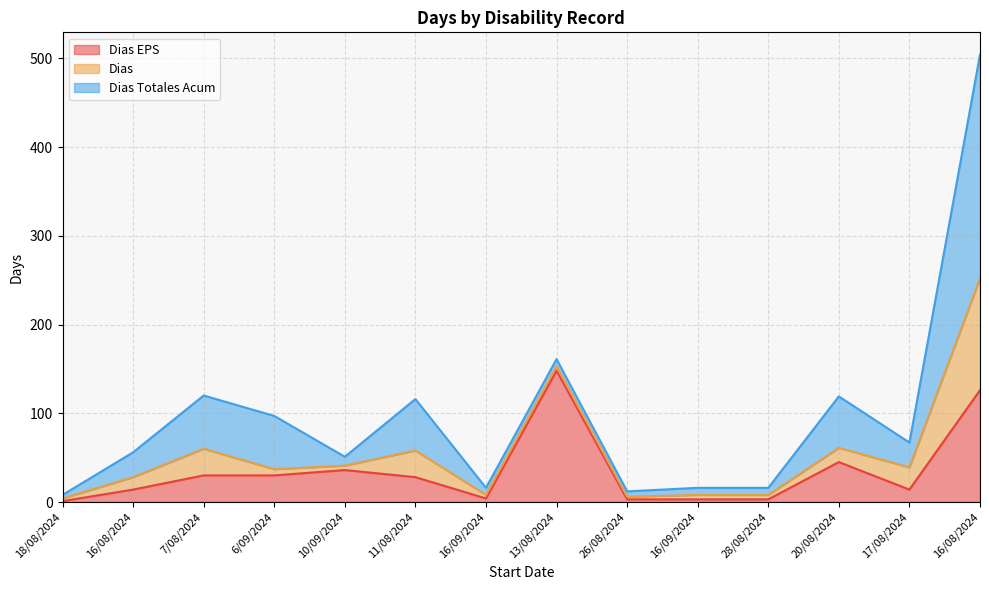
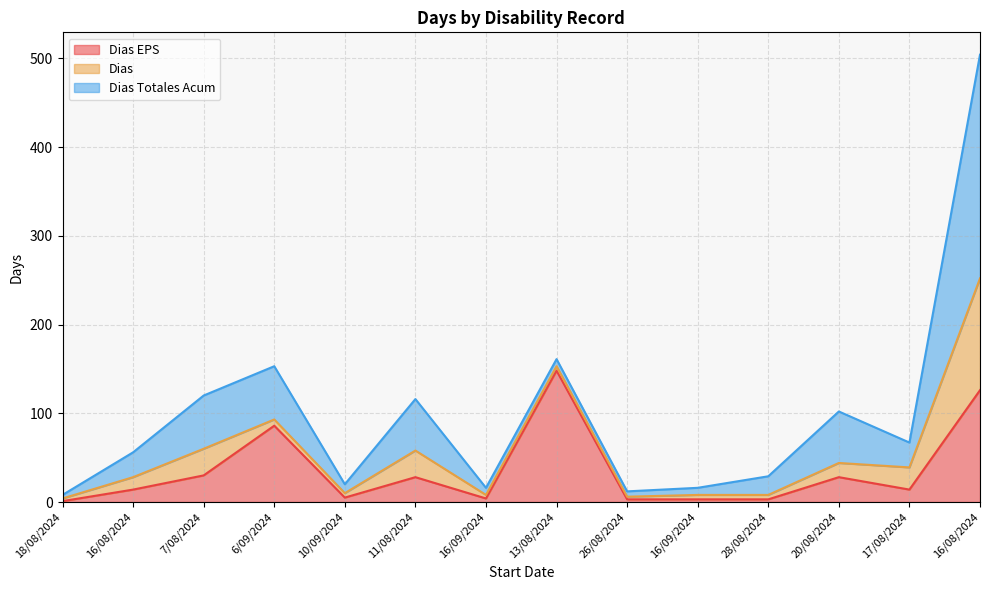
  {
    "Dias EPS": {
      "18/08/2024": 0,
      "7/08/2024": 30,
-     "6/09/2024": 30,
-     "10/09/2024": 40,
+     "6/09/2024": 90,
+     "10/09/2024": 10,
      "11/08/2024": 30,
      "13/08/2024": 150,
      "26/08/2024": 0,
      "28/08/2024": 0,
-     "20/08/2024": 50,
+     "20/08/2024": 30,
      "17/08/2024": 10
    },
    "Dias": {
      "18/08/2024": 0,
      "7/08/2024": 30,
      "6/09/2024": 10,
      "10/09/2024": 10,
      "11/08/2024": 30,
      "13/08/2024": 10,
      "26/08/2024": 0,
      "28/08/2024": 10,
      "20/08/2024": 20,
      "17/08/2024": 30
    },
    "Dias Totales Acum": {
      "18/08/2024": 0,
      "7/08/2024": 60,
      "6/09/2024": 60,
      "10/09/2024": 10,
      "11/08/2024": 60,
      "13/08/2024": 10,
      "26/08/2024": 10,
-     "28/08/2024": 10,
+     "28/08/2024": 20,
      "20/08/2024": 60,
      "17/08/2024": 30
    }
  }
